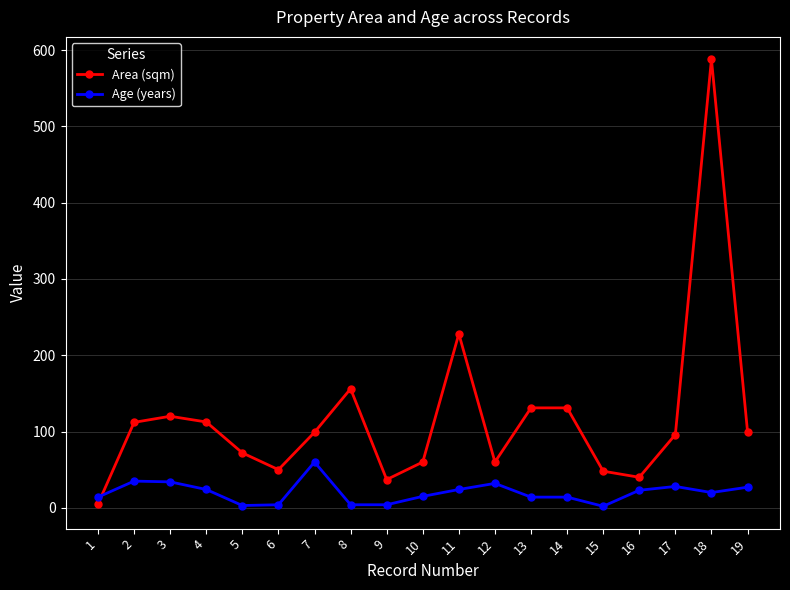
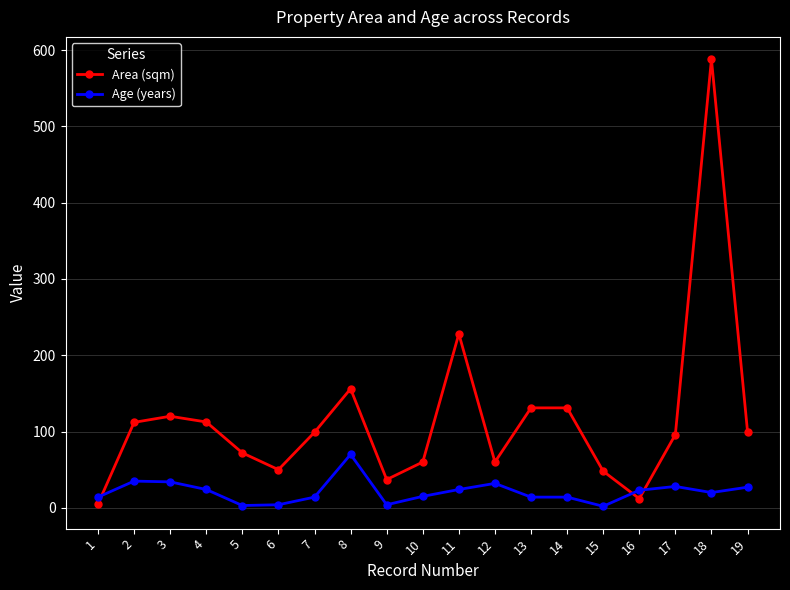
  {
    "Area (sqm)": {
      "1": 10,
      "2": 110,
      "3": 120,
      "4": 110,
      "5": 70,
      "6": 50,
      "7": 100,
      "8": 160,
      "9": 40,
      "10": 60,
      "11": 230,
      "12": 60,
      "13": 130,
      "14": 130,
      "15": 50,
-     "16": 40,
+     "16": 10,
      "17": 100,
      "18": 590,
      "19": 100
    },
    "Age (years)": {
      "1": 10,
      "2": 40,
      "3": 30,
      "4": 20,
      "5": 0,
      "6": 0,
-     "7": 60,
-     "8": 0,
+     "7": 10,
+     "8": 70,
      "9": 0,
      "10": 20,
      "11": 20,
      "12": 30,
      "13": 10,
      "14": 10,
      "15": 0,
      "16": 20,
      "17": 30,
      "18": 20,
      "19": 30
    }
  }
